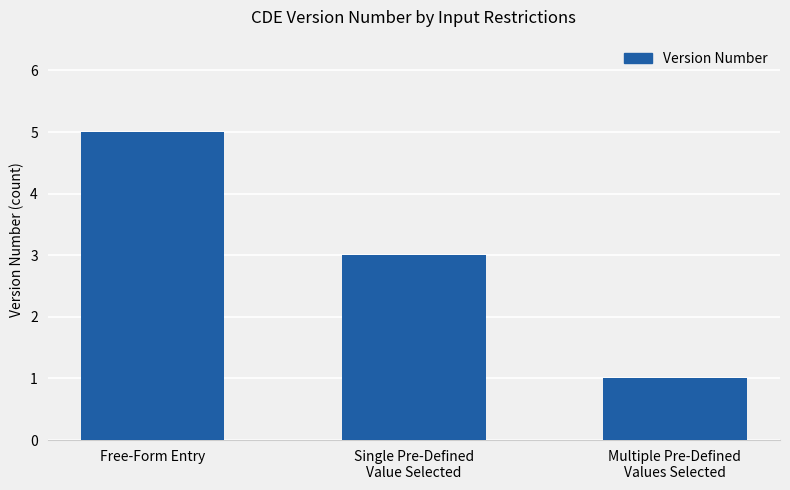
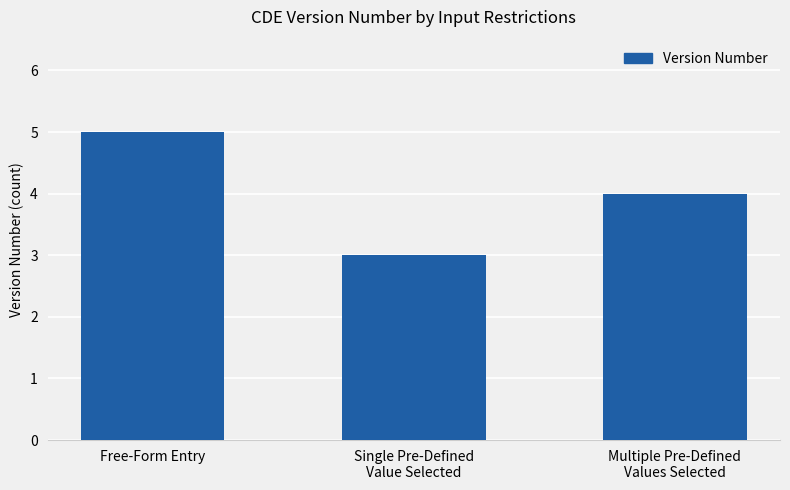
  {
    "Free-Form Entry": 5,
    "Single Pre-Defined Value Selected": 3,
-   "Multiple Pre-Defined Values Selected": 1
+   "Multiple Pre-Defined Values Selected": 4
  }
